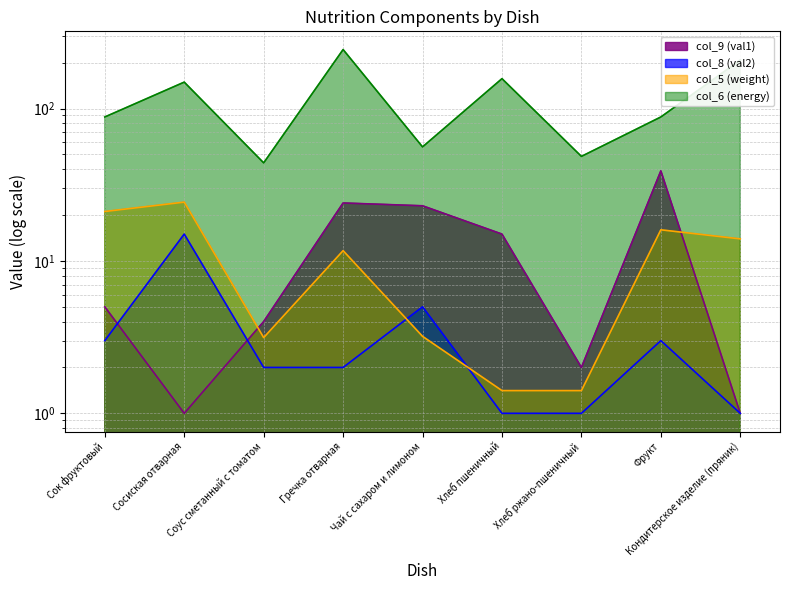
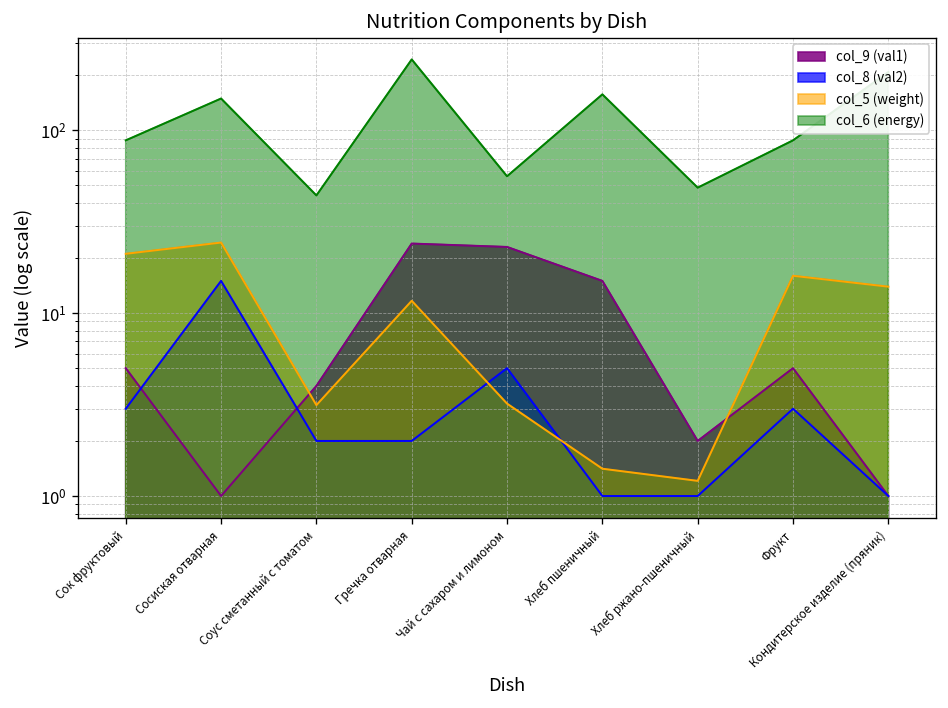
  {
    "col_9 (val1)": {
      "Сок фруктовый": 5,
      "Сосиская отварная": 1,
      "Соус сметанный с томатом": 4,
      "Гречка отварная": 24,
      "Чай с сахаром и лимоном": 23,
      "Хлеб пшеничный": 15,
      "Хлеб ржано-пшеничный": 2,
-     "Фрукт": 39
+     "Фрукт": 5
    },
    "col_8 (val2)": {
      "Сок фруктовый": 3.0,
      "Сосиская отварная": 15,
      "Соус сметанный с томатом": 2.0,
      "Гречка отварная": 2.0,
      "Чай с сахаром и лимоном": 5.0,
      "Хлеб пшеничный": 1.0,
      "Хлеб ржано-пшеничный": 1.0,
      "Фрукт": 3.0
    },
    "col_5 (weight)": {
      "Сок фруктовый": 21,
      "Сосиская отварная": 24,
      "Соус сметанный с томатом": 3.1,
      "Гречка отварная": 12,
      "Чай с сахаром и лимоном": 3.2,
      "Хлеб пшеничный": 1.4,
-     "Хлеб ржано-пшеничный": 1.4,
+     "Хлеб ржано-пшеничный": 1.2,
      "Фрукт": 16,
      "Кондитерское изделие (пряник)": 14
    },
    "col_6 (energy)": {
      "Сок фруктовый": 90,
      "Сосиская отварная": 150,
      "Соус сметанный с томатом": 44,
      "Гречка отварная": 240,
      "Чай с сахаром и лимоном": 56,
      "Хлеб пшеничный": 160,
      "Хлеб ржано-пшеничный": 49,
      "Фрукт": 90
    }
  }
